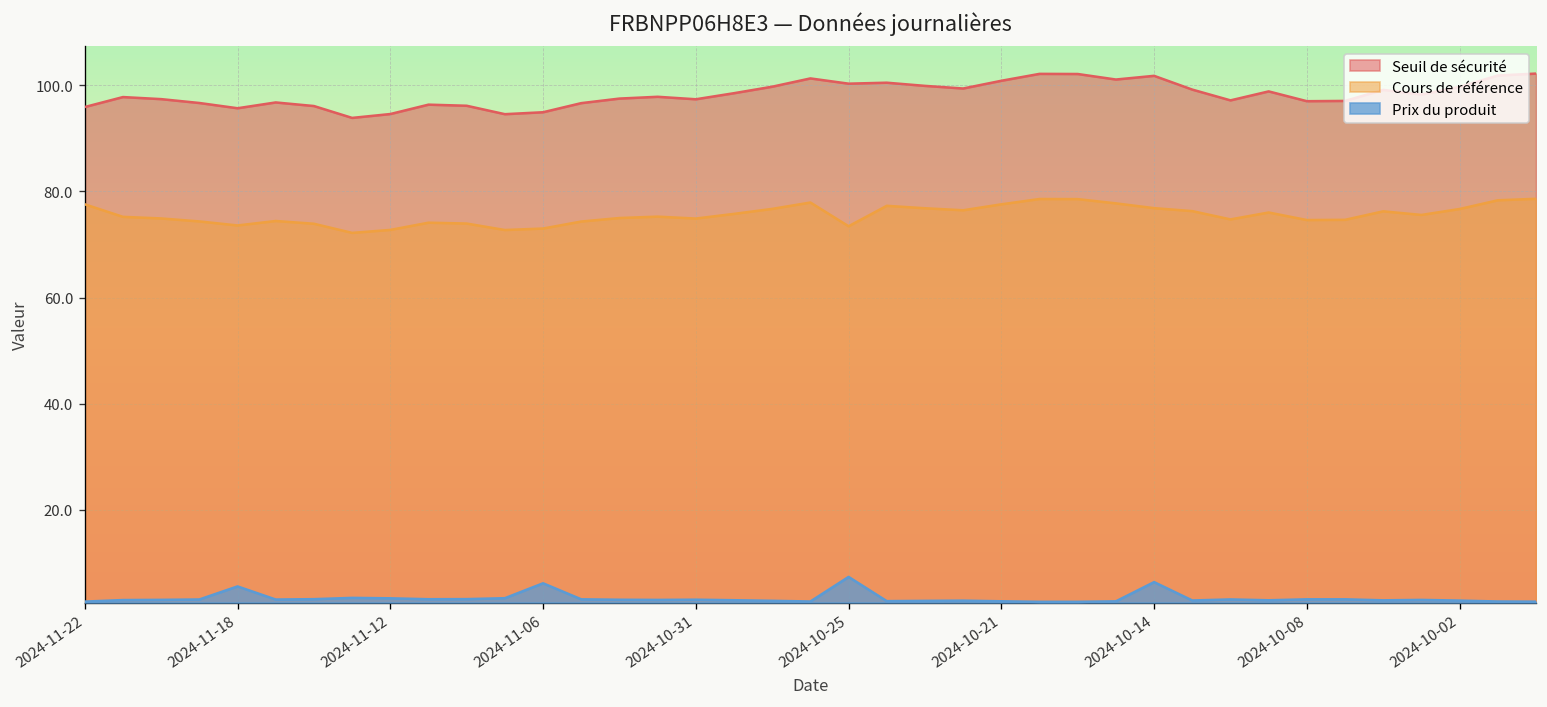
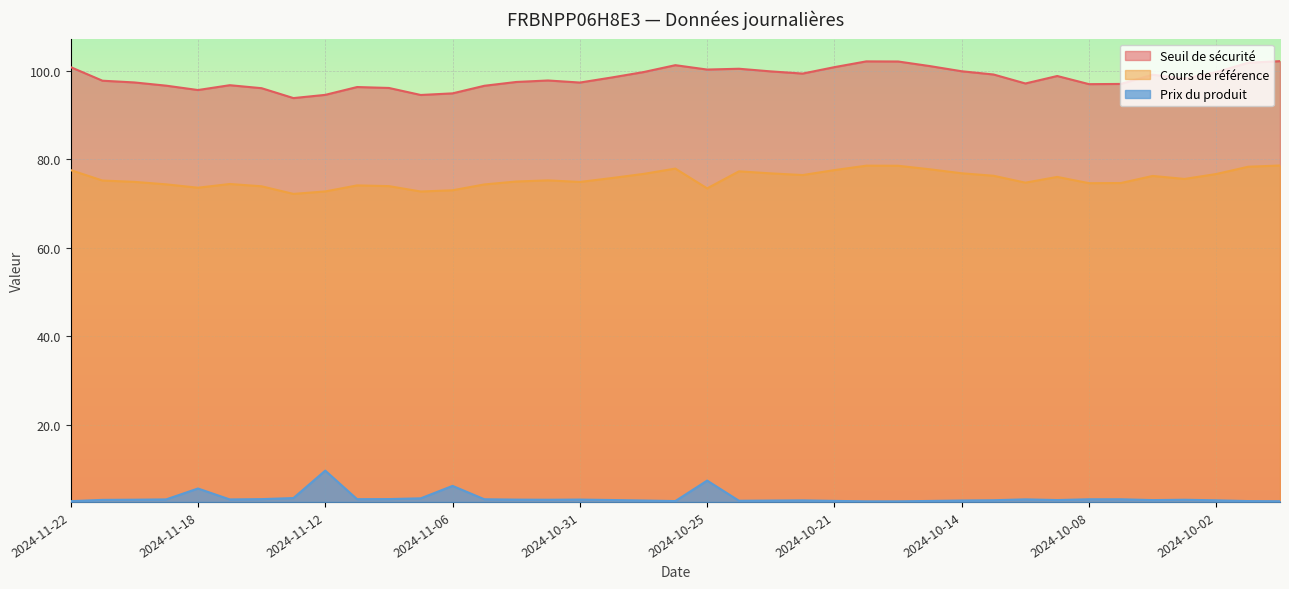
  {
    "Seuil de sécurité": {
-     "2024-11-22": 96,
+     "2024-11-22": 101,
      "2024-11-18": 96,
      "2024-11-12": 95,
      "2024-11-06": 95,
      "2024-10-31": 97,
      "2024-10-25": 100,
      "2024-10-21": 101,
-     "2024-10-14": 102,
+     "2024-10-14": 100,
      "2024-10-08": 97
    },
    "Cours de référence": {
      "2024-11-22": 78,
      "2024-11-18": 74,
      "2024-11-12": 73,
      "2024-11-06": 73,
      "2024-10-31": 75,
      "2024-10-25": 73,
      "2024-10-21": 78,
      "2024-10-14": 77,
      "2024-10-08": 75,
      "2024-10-02": 77
    },
    "Prix du produit": {
      "2024-11-22": 3,
      "2024-11-18": 6,
-     "2024-11-12": 3,
+     "2024-11-12": 10,
      "2024-11-06": 6,
      "2024-10-31": 3,
      "2024-10-25": 7,
      "2024-10-21": 3,
-     "2024-10-14": 6,
+     "2024-10-14": 3,
      "2024-10-08": 3,
      "2024-10-02": 3
    }
  }
